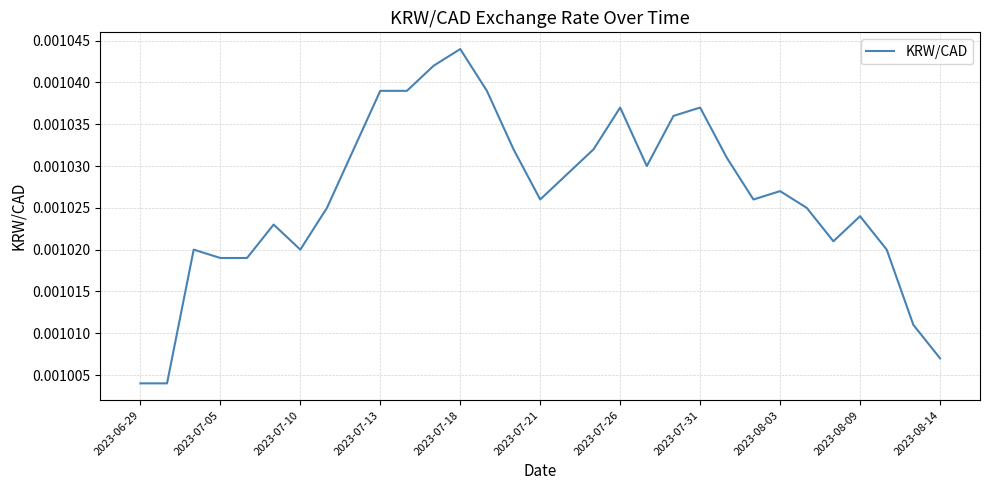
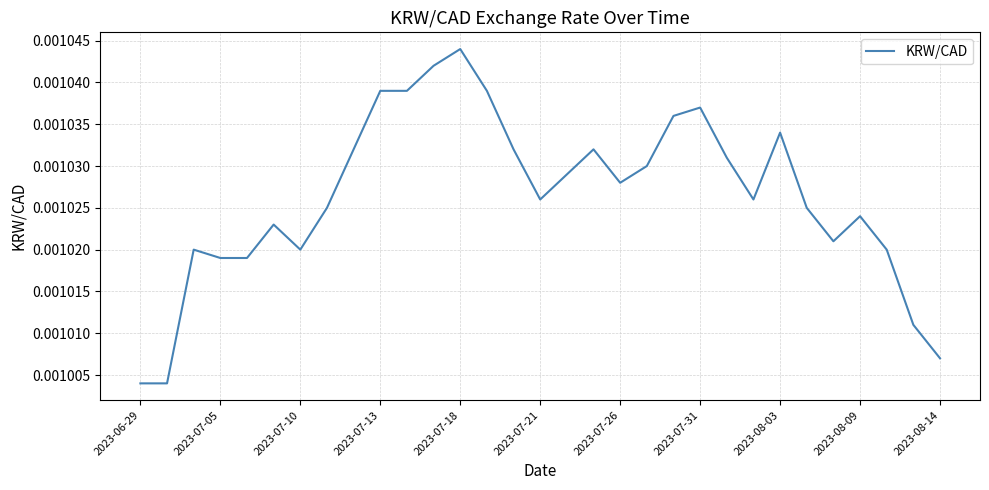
  {
    "2023-06-29": 0.001004,
    "2023-07-05": 0.001019,
    "2023-07-10": 0.001020,
    "2023-07-13": 0.001039,
    "2023-07-18": 0.001044,
    "2023-07-21": 0.001026,
-   "2023-07-26": 0.001037,
+   "2023-07-26": 0.001028,
    "2023-07-31": 0.001037,
-   "2023-08-03": 0.001027,
+   "2023-08-03": 0.001034,
    "2023-08-09": 0.001024,
    "2023-08-14": 0.001007
  }
